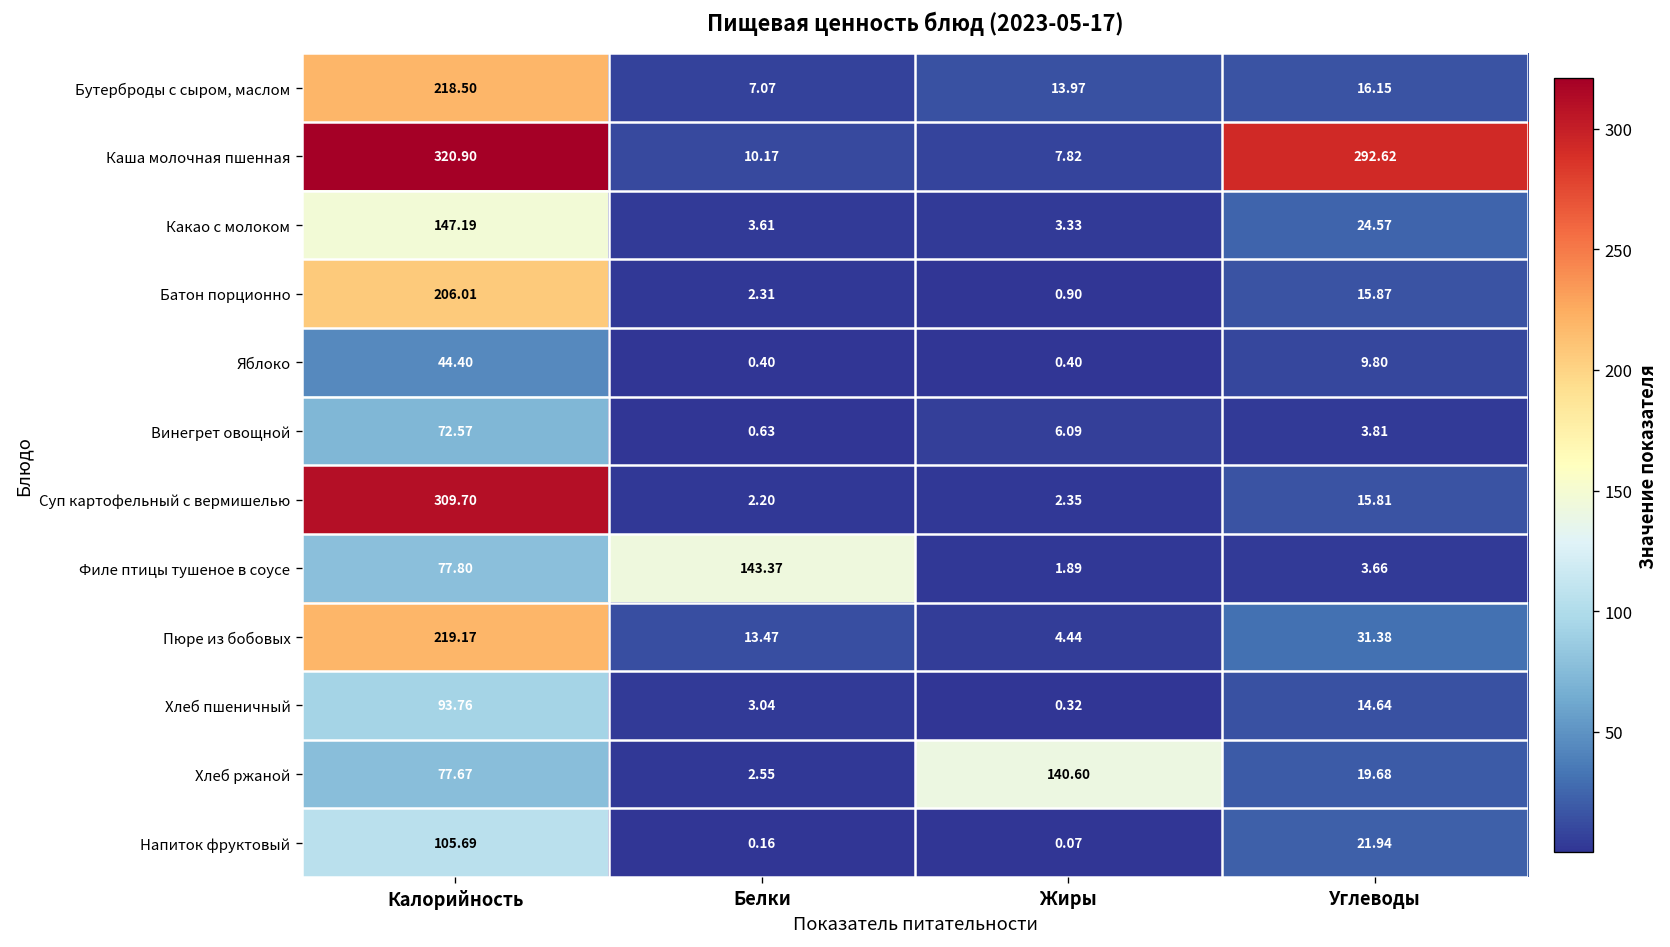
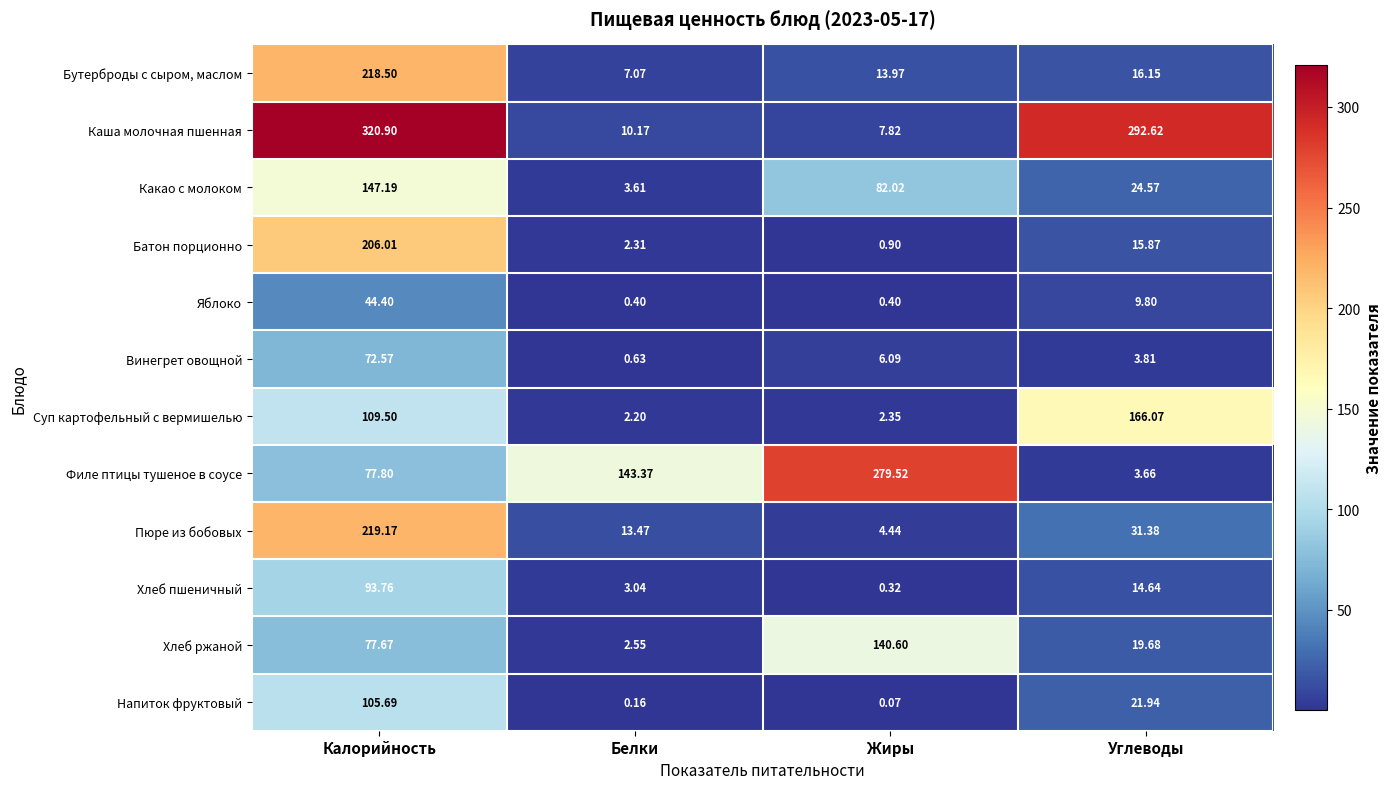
  {
    "Бутерброды с сыром, маслом": {
      "Калорийность": 218.50,
      "Белки": 7.07,
      "Жиры": 13.97,
      "Углеводы": 16.15
    },
    "Каша молочная пшенная": {
      "Калорийность": 320.90,
      "Белки": 10.17,
      "Жиры": 7.82,
      "Углеводы": 292.62
    },
    "Какао с молоком": {
      "Калорийность": 147.19,
      "Белки": 3.61,
-     "Жиры": 3.33,
+     "Жиры": 82.02,
      "Углеводы": 24.57
    },
    "Батон порционно": {
      "Калорийность": 206.01,
      "Белки": 2.31,
      "Жиры": 0.90,
      "Углеводы": 15.87
    },
    "Яблоко": {
      "Калорийность": 44.40,
      "Белки": 0.40,
      "Жиры": 0.40,
      "Углеводы": 9.80
    },
    "Винегрет овощной": {
      "Калорийность": 72.57,
      "Белки": 0.63,
      "Жиры": 6.09,
      "Углеводы": 3.81
    },
    "Суп картофельный с вермишелью": {
-     "Калорийность": 309.70,
+     "Калорийность": 109.50,
      "Белки": 2.20,
      "Жиры": 2.35,
-     "Углеводы": 15.81
+     "Углеводы": 166.07
    },
    "Филе птицы тушеное в соусе": {
      "Калорийность": 77.80,
      "Белки": 143.37,
-     "Жиры": 1.89,
+     "Жиры": 279.52,
      "Углеводы": 3.66
    },
    "Пюре из бобовых": {
      "Калорийность": 219.17,
      "Белки": 13.47,
      "Жиры": 4.44,
      "Углеводы": 31.38
    },
    "Хлеб пшеничный": {
      "Калорийность": 93.76,
      "Белки": 3.04,
      "Жиры": 0.32,
      "Углеводы": 14.64
    },
    "Хлеб ржаной": {
      "Калорийность": 77.67,
      "Белки": 2.55,
      "Жиры": 140.60,
      "Углеводы": 19.68
    },
    "Напиток фруктовый": {
      "Калорийность": 105.69,
      "Белки": 0.16,
      "Жиры": 0.07,
      "Углеводы": 21.94
    }
  }
